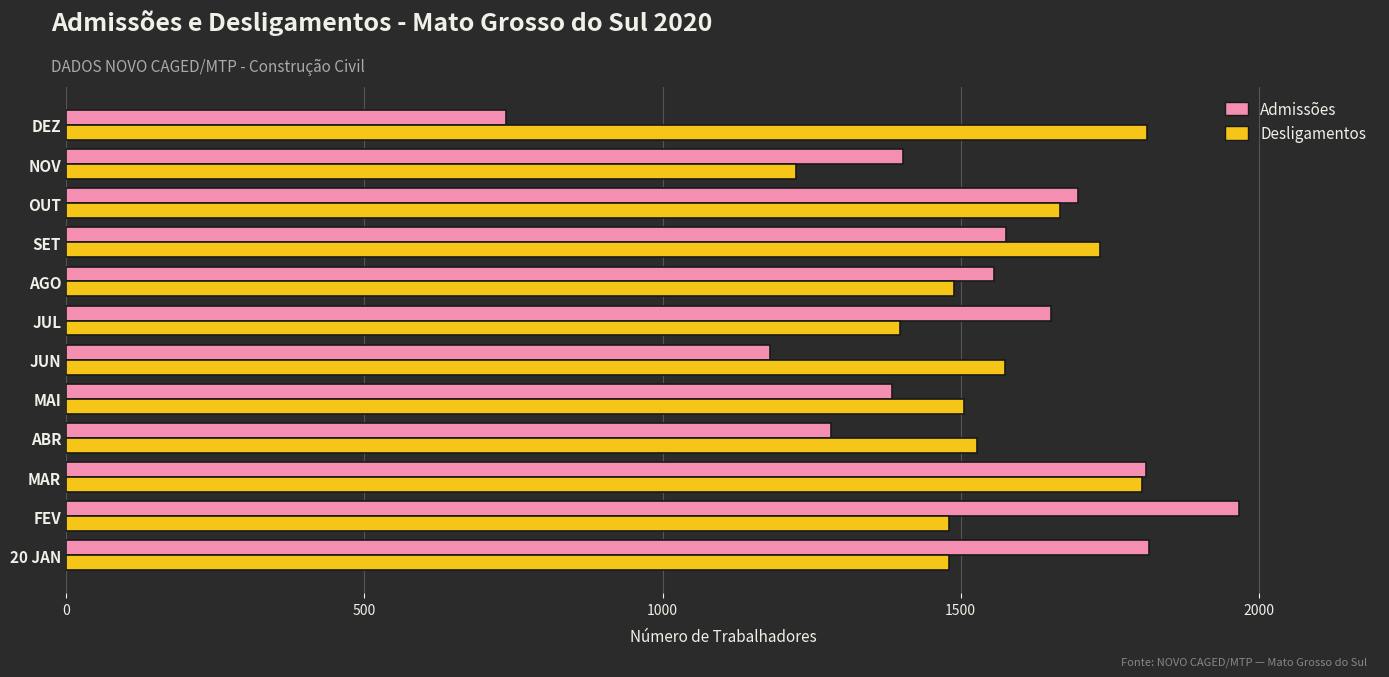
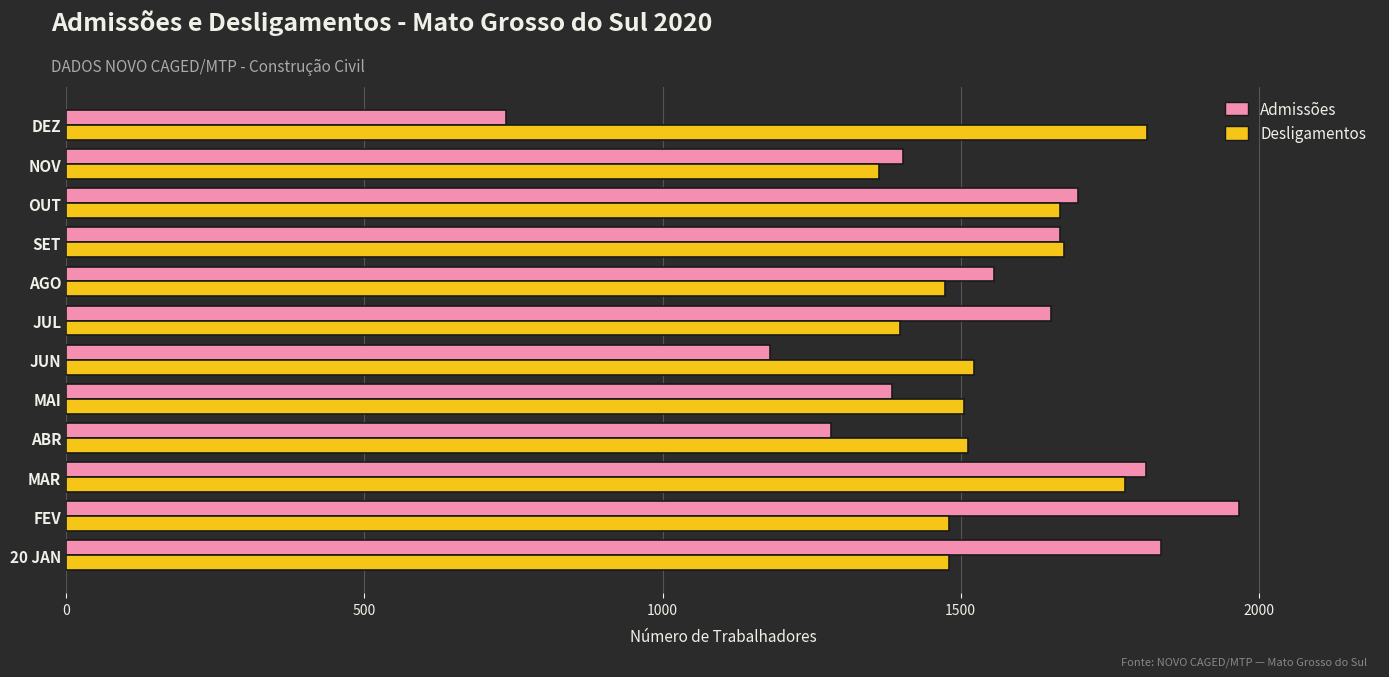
  {
    "Admissões": {
      "DEZ": 740,
      "NOV": 1400,
      "OUT": 1700,
-     "SET": 1580,
+     "SET": 1670,
      "AGO": 1560,
      "JUL": 1650,
      "JUN": 1180,
      "MAI": 1380,
      "ABR": 1280,
      "MAR": 1810,
      "FEV": 1970,
-     "20 JAN": 1820
+     "20 JAN": 1840
    },
    "Desligamentos": {
      "DEZ": 1810,
-     "NOV": 1220,
+     "NOV": 1360,
      "OUT": 1670,
-     "SET": 1730,
-     "AGO": 1490,
+     "SET": 1670,
+     "AGO": 1470,
      "JUL": 1400,
-     "JUN": 1580,
+     "JUN": 1520,
      "MAI": 1510,
-     "ABR": 1530,
-     "MAR": 1800,
+     "ABR": 1510,
+     "MAR": 1780,
      "FEV": 1480,
      "20 JAN": 1480
    }
  }
